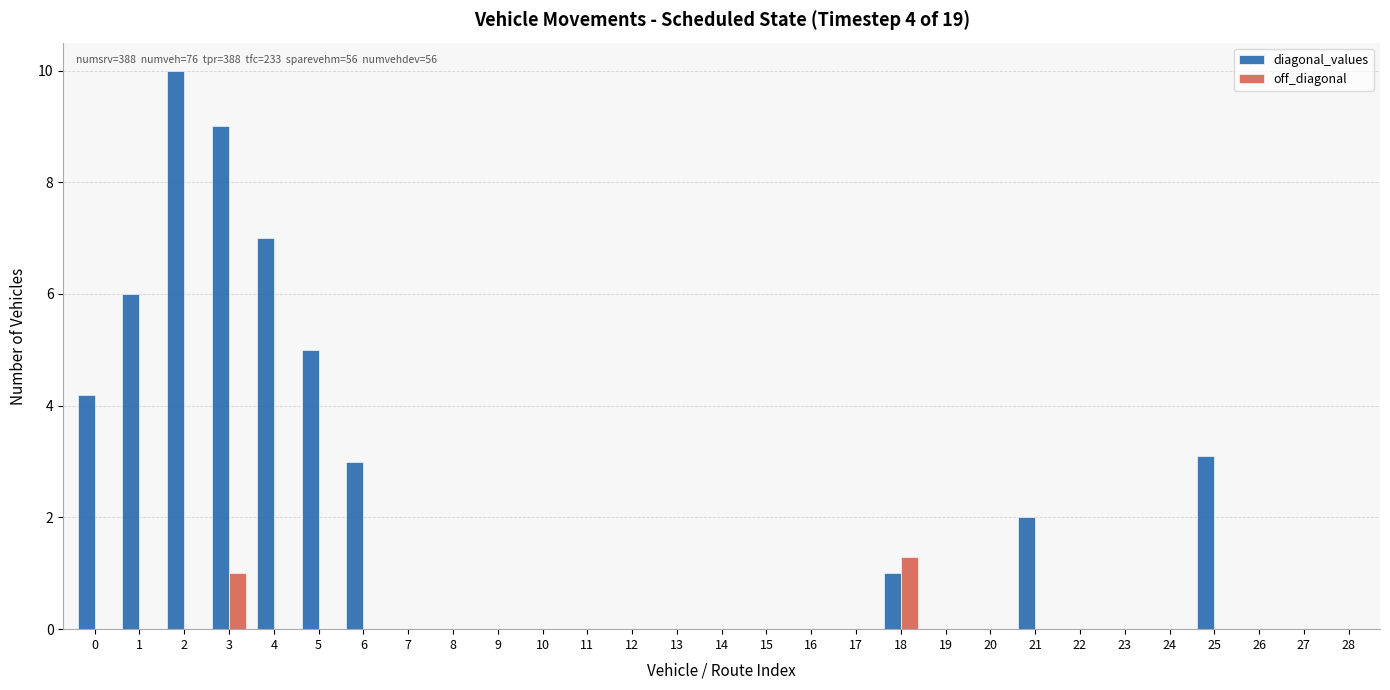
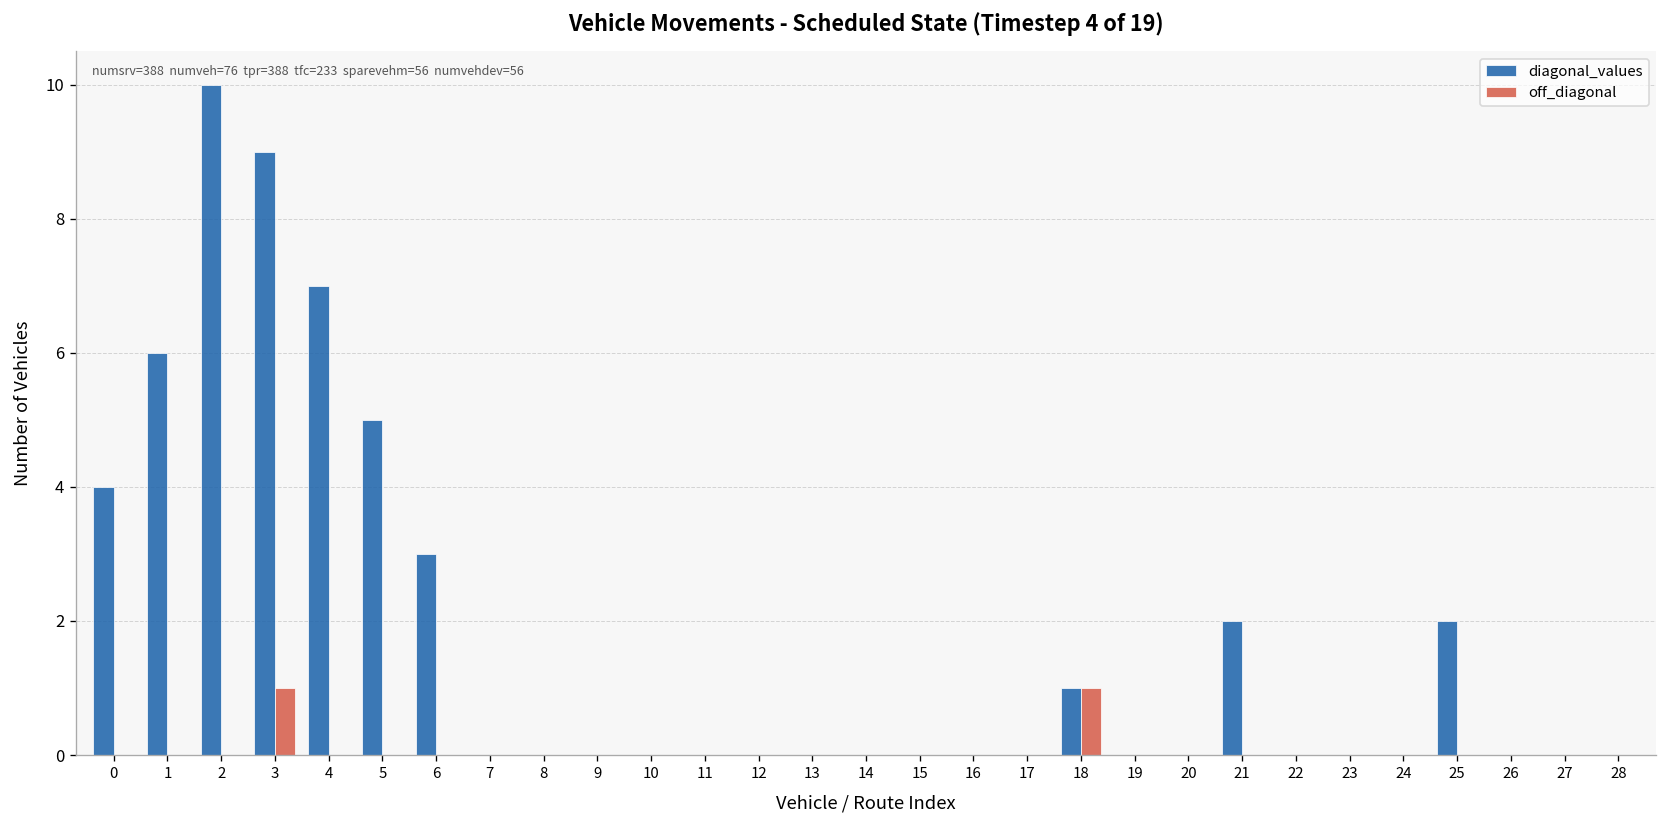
  {
    "diagonal_values": {
-     "0": 4.2,
+     "0": 4.0,
      "1": 6.0,
      "3": 9.0,
      "4": 7.0,
      "5": 5.0,
      "6": 3.0,
      "7": 0.0,
      "8": 0.0,
      "9": 0.0,
      "10": 0.0,
      "11": 0.0,
      "12": 0.0,
      "13": 0.0,
      "14": 0.0,
      "15": 0.0,
      "16": 0.0,
      "17": 0.0,
      "18": 1.0,
      "19": 0.0,
      "20": 0.0,
      "21": 2.0,
      "22": 0.0,
      "23": 0.0,
      "24": 0.0,
-     "25": 3.1,
+     "25": 2.0,
      "26": 0.0,
      "27": 0.0,
      "28": 0.0
    },
    "off_diagonal": {
      "0": 0.0,
      "1": 0.0,
      "2": 0.0,
      "3": 1.0,
      "4": 0.0,
      "5": 0.0,
      "6": 0.0,
      "7": 0.0,
      "8": 0.0,
      "9": 0.0,
      "10": 0.0,
      "11": 0.0,
      "12": 0.0,
      "13": 0.0,
      "14": 0.0,
      "15": 0.0,
      "16": 0.0,
      "17": 0.0,
-     "18": 1.3,
+     "18": 1.0,
      "19": 0.0,
      "20": 0.0,
      "21": 0.0,
      "22": 0.0,
      "23": 0.0,
      "24": 0.0,
      "25": 0.0,
      "26": 0.0,
      "27": 0.0,
      "28": 0.0
    }
  }
